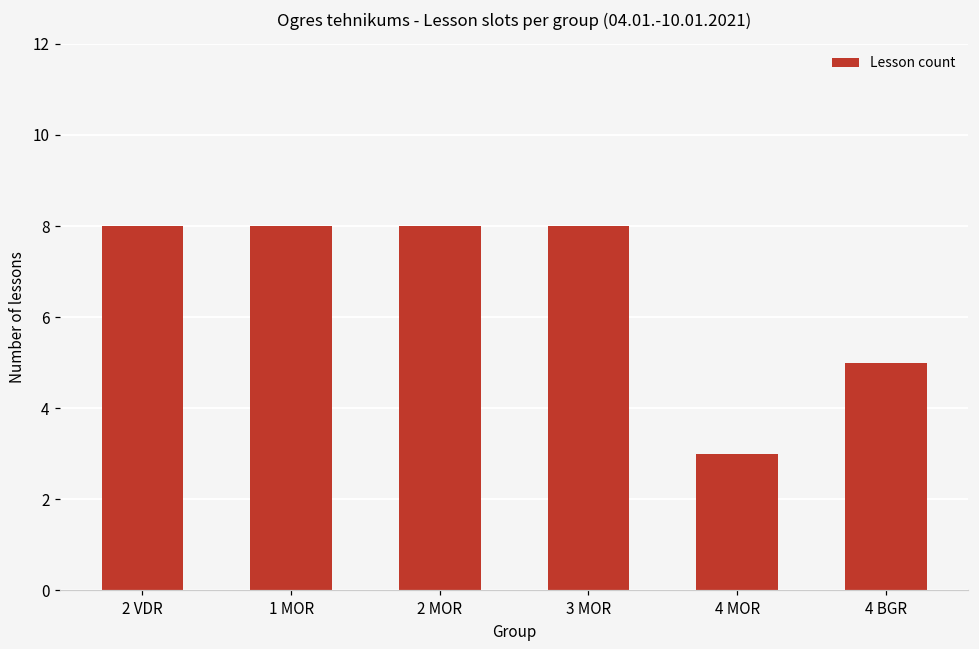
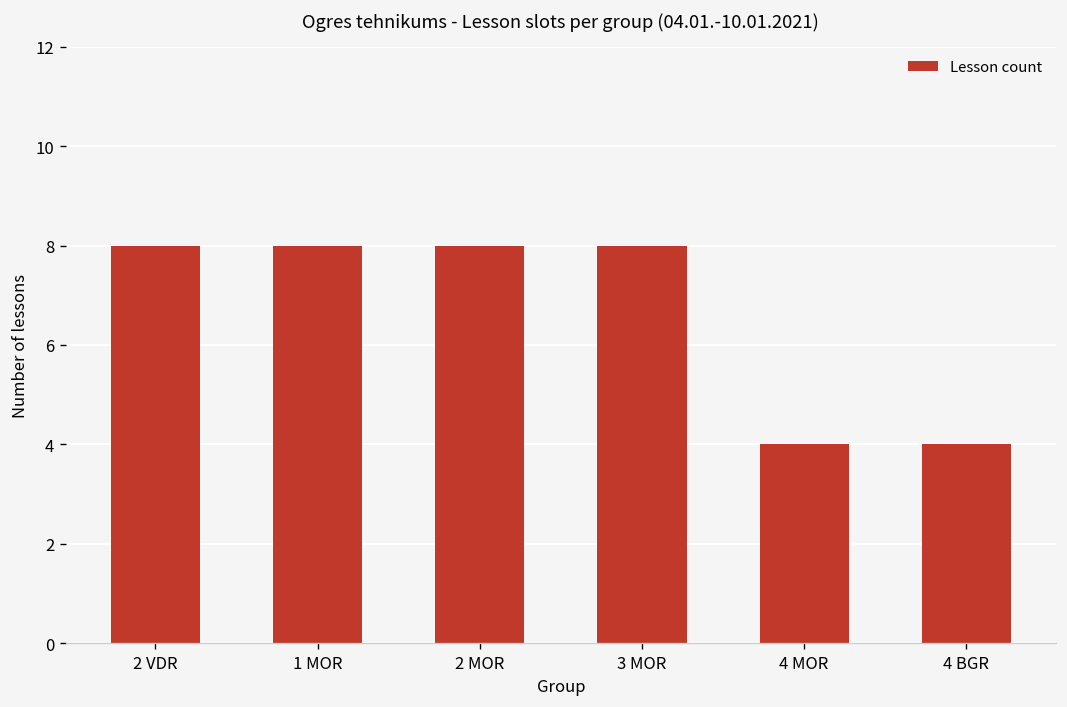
  {
    "2 VDR": 8,
    "1 MOR": 8,
    "2 MOR": 8,
    "3 MOR": 8,
-   "4 MOR": 3,
-   "4 BGR": 5
+   "4 MOR": 4,
+   "4 BGR": 4
  }
